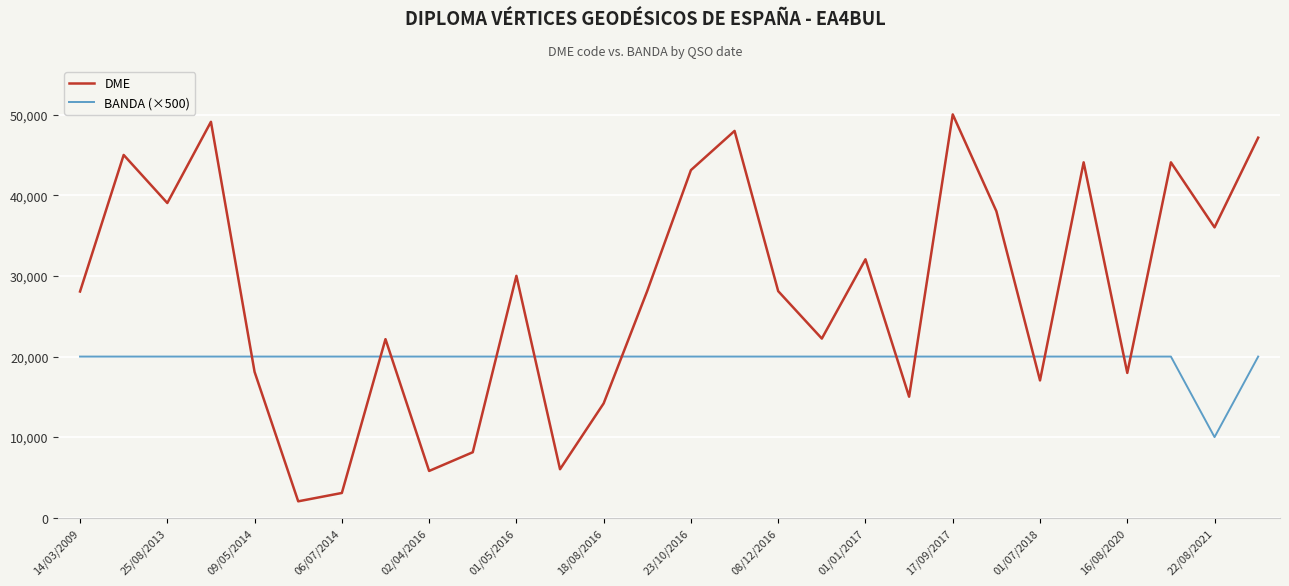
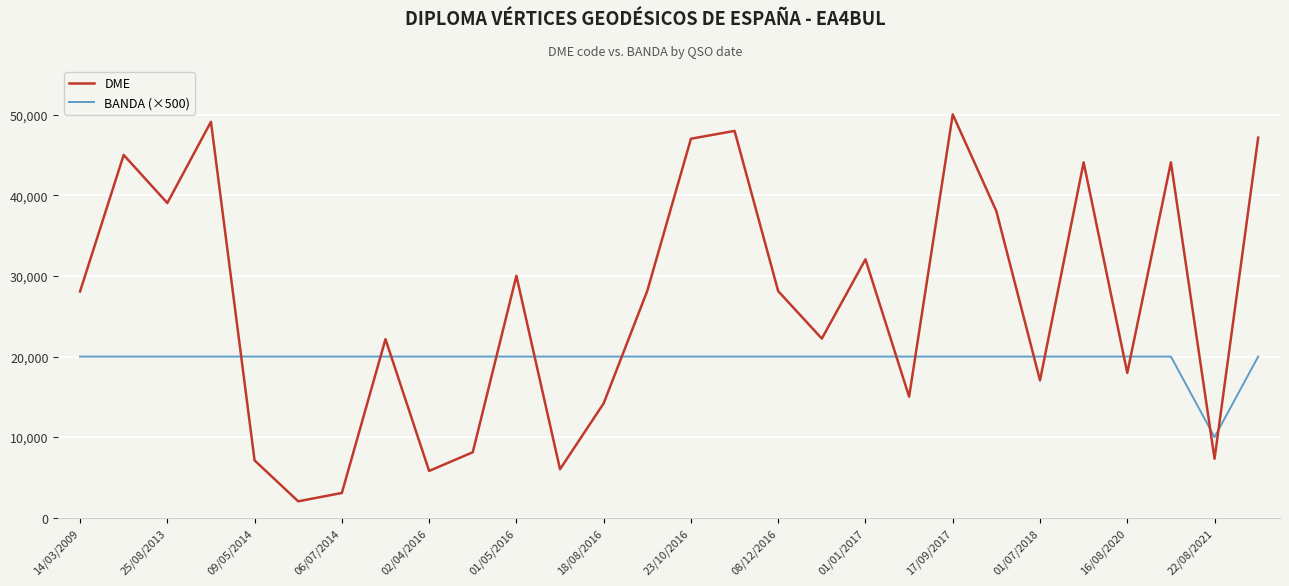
  {
    "DME": {
-     "09/05/2014": "18,000",
+     "09/05/2014": "7,000",
      "02/04/2016": "6,000",
      "01/05/2016": "30,000",
      "18/08/2016": "14,000",
-     "23/10/2016": "43,000",
+     "23/10/2016": "47,000",
      "08/12/2016": "28,000",
      "17/09/2017": "50,000",
      "16/08/2020": "18,000",
-     "22/08/2021": "36,000"
+     "22/08/2021": "7,000"
    },
    "BANDA (×500)": {
      "09/05/2014": "20,000",
      "02/04/2016": "20,000",
      "01/05/2016": "20,000",
      "18/08/2016": "20,000",
      "23/10/2016": "20,000",
      "08/12/2016": "20,000",
      "17/09/2017": "20,000",
      "16/08/2020": "20,000",
      "22/08/2021": "10,000"
    }
  }
